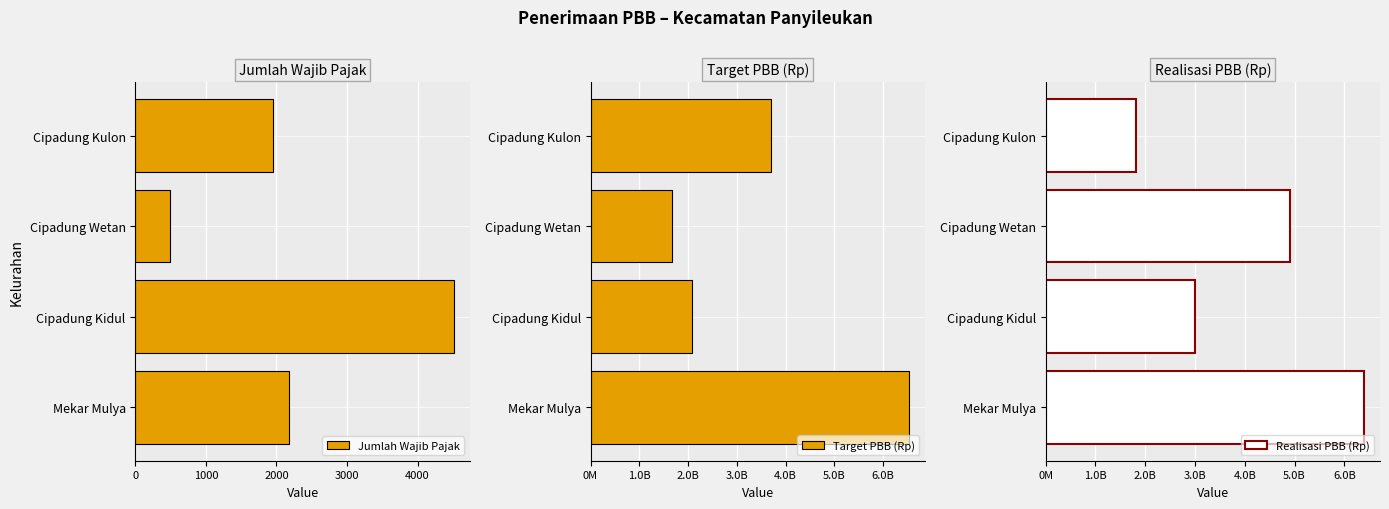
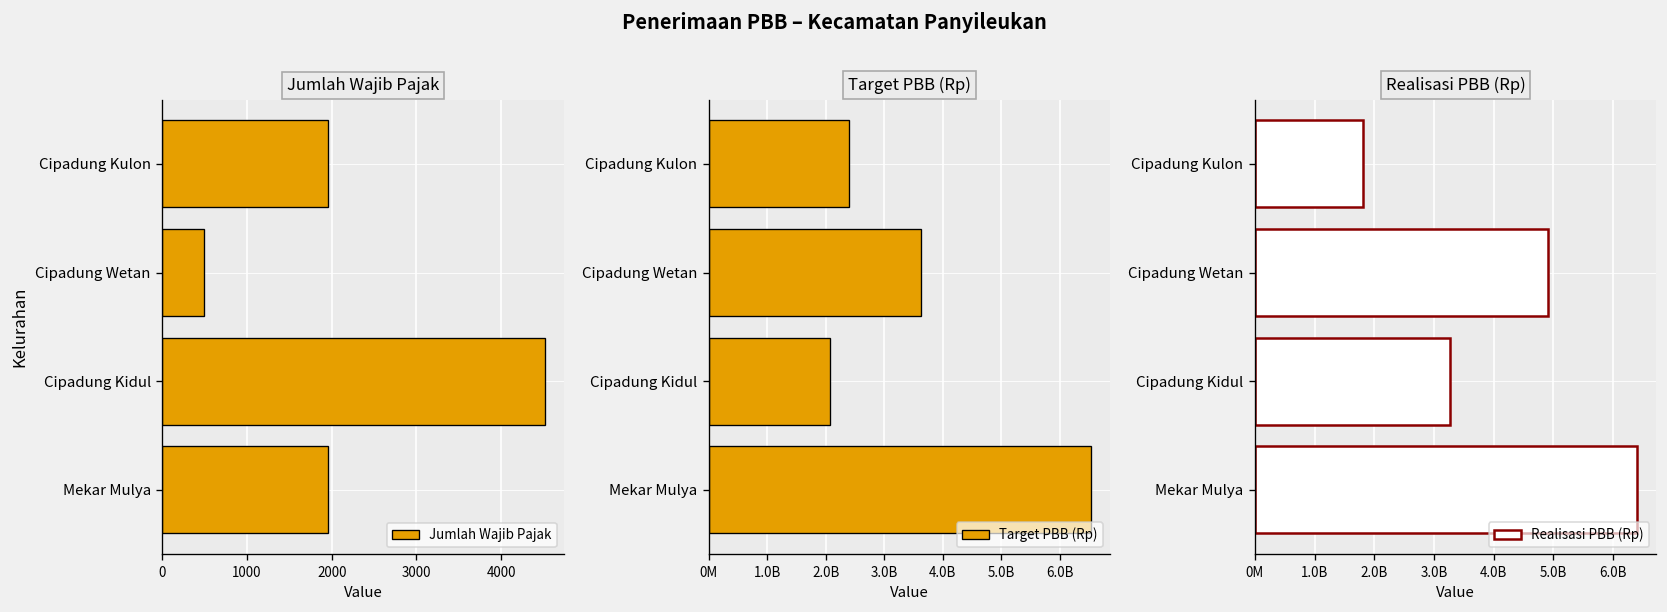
  {
    "Jumlah Wajib Pajak": {
      "Cipadung Kulon": 2000,
      "Cipadung Wetan": 500,
      "Cipadung Kidul": 4500,
-     "Mekar Mulya": 2200
+     "Mekar Mulya": 2000
    },
    "Target PBB (Rp)": {
-     "Cipadung Kulon": 3700000000,
-     "Cipadung Wetan": 1700000000,
+     "Cipadung Kulon": 2400000000,
+     "Cipadung Wetan": 3600000000,
      "Cipadung Kidul": 2100000000,
      "Mekar Mulya": 6500000000
    },
    "Realisasi PBB (Rp)": {
      "Cipadung Kulon": 1800000000,
      "Cipadung Wetan": 4900000000,
-     "Cipadung Kidul": 3000000000,
+     "Cipadung Kidul": 3300000000,
      "Mekar Mulya": 6400000000
    }
  }
